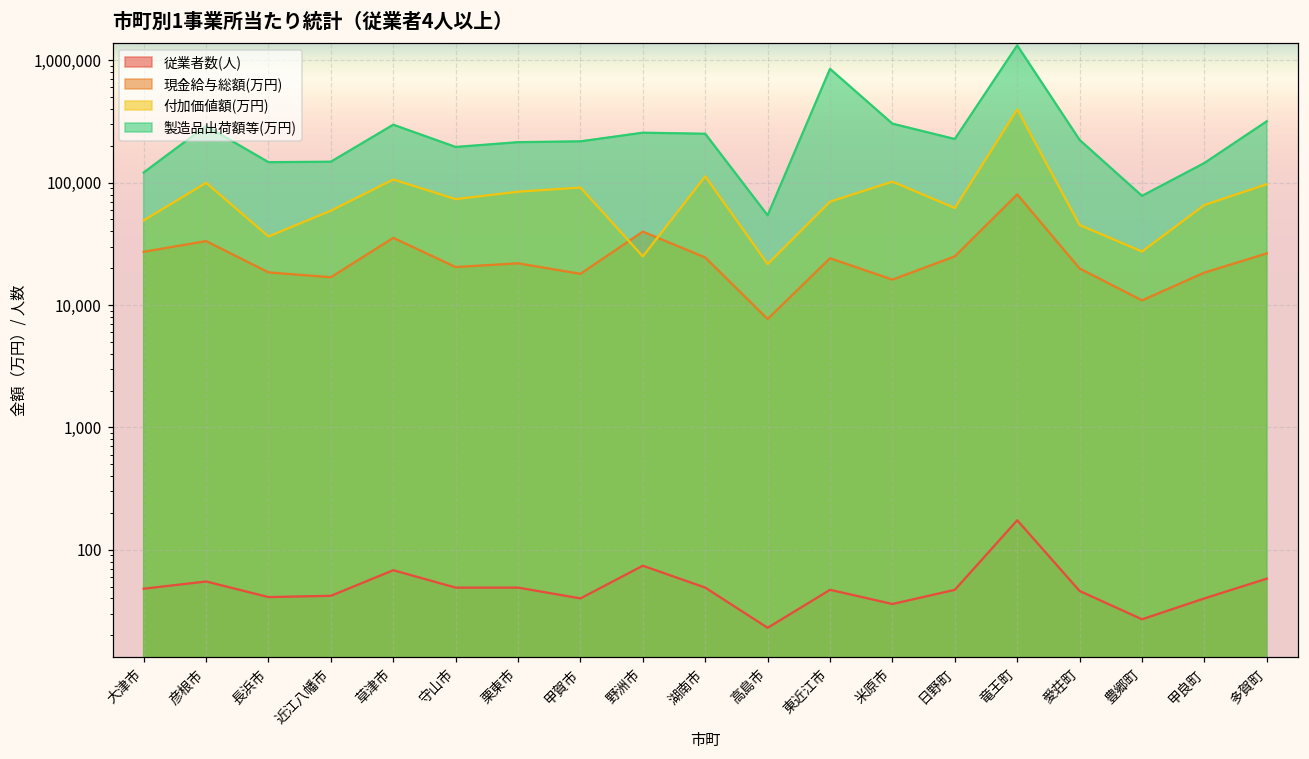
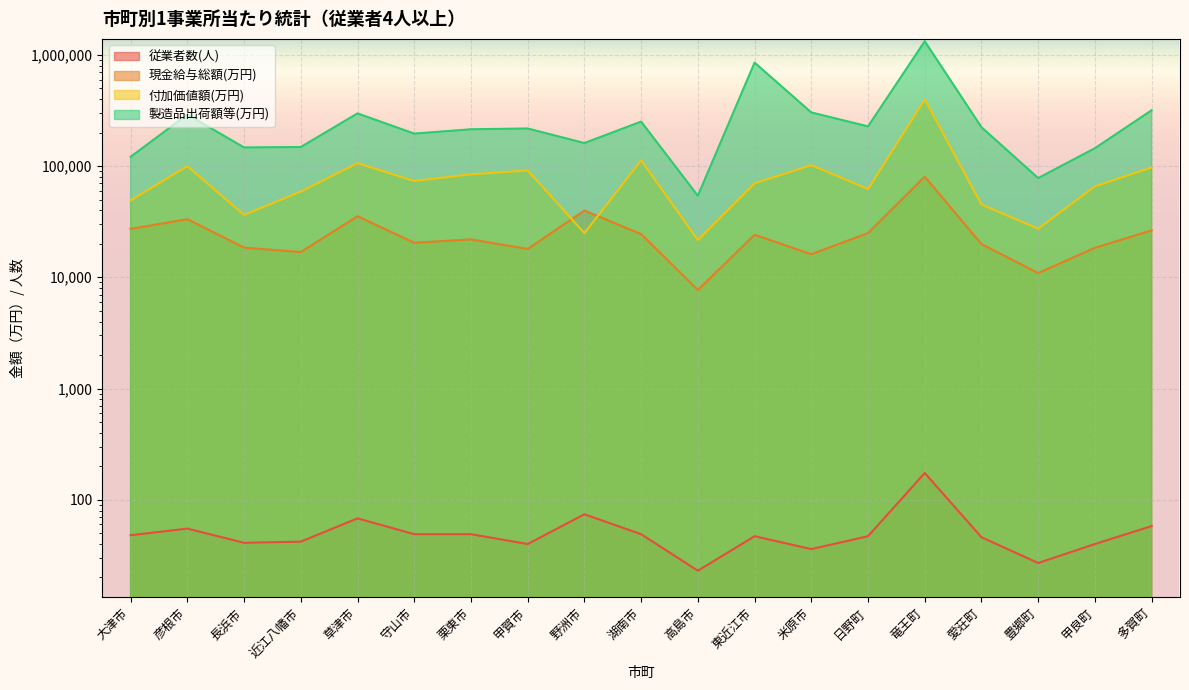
  {
    "付加価値額(万円)": {
      "大津市": "50,000",
      "彦根市": "100,000",
      "長浜市": "36,000",
      "近江八幡市": "60,000",
      "草津市": "110,000",
      "守山市": "70,000",
      "栗東市": "80,000",
      "甲賀市": "90,000",
      "野洲市": "25,000",
      "湖南市": "110,000",
      "高島市": "22,000",
      "東近江市": "70,000",
      "米原市": "100,000",
      "日野町": "60,000",
      "竜王町": "400,000",
      "愛荘町": "45,000",
      "豊郷町": "27,000",
      "甲良町": "70,000",
      "多賀町": "100,000"
    },
    "製造品出荷額等(万円)": {
      "大津市": "120,000",
      "長浜市": "150,000",
      "近江八幡市": "150,000",
      "草津市": "300,000",
      "守山市": "200,000",
      "栗東市": "210,000",
      "甲賀市": "220,000",
-     "野洲市": "260,000",
+     "野洲市": "160,000",
      "湖南市": "250,000",
      "高島市": "50,000",
      "東近江市": "900,000",
      "米原市": "300,000",
      "日野町": "230,000",
      "竜王町": "1,300,000",
      "愛荘町": "220,000",
      "豊郷町": "80,000",
      "甲良町": "140,000",
      "多賀町": "320,000"
    }
  }
